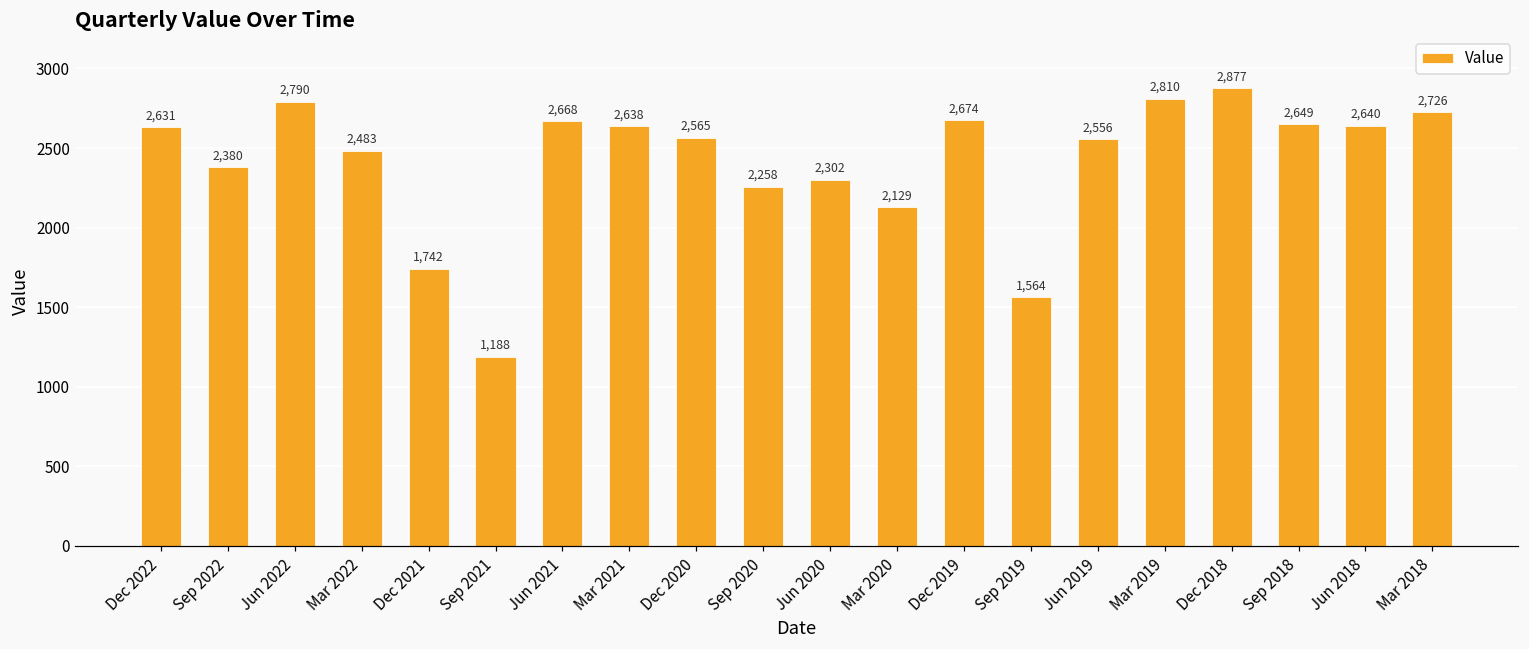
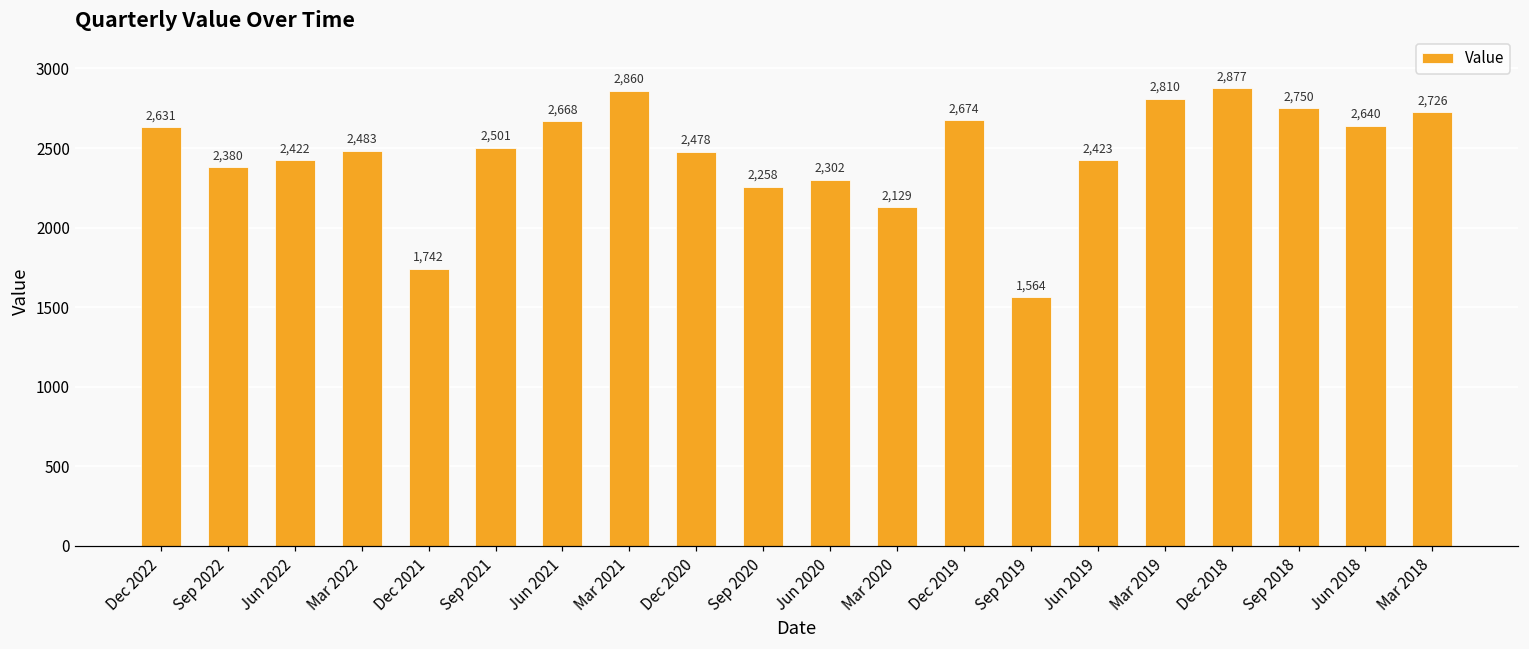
  {
    "Dec 2022": "2,631",
    "Sep 2022": "2,380",
-   "Jun 2022": "2,790",
+   "Jun 2022": "2,422",
    "Mar 2022": "2,483",
    "Dec 2021": "1,742",
-   "Sep 2021": "1,188",
+   "Sep 2021": "2,501",
    "Jun 2021": "2,668",
-   "Mar 2021": "2,638",
-   "Dec 2020": "2,565",
+   "Mar 2021": "2,860",
+   "Dec 2020": "2,478",
    "Sep 2020": "2,258",
    "Jun 2020": "2,302",
    "Mar 2020": "2,129",
    "Dec 2019": "2,674",
    "Sep 2019": "1,564",
-   "Jun 2019": "2,556",
+   "Jun 2019": "2,423",
    "Mar 2019": "2,810",
    "Dec 2018": "2,877",
-   "Sep 2018": "2,649",
+   "Sep 2018": "2,750",
    "Jun 2018": "2,640",
    "Mar 2018": "2,726"
  }
